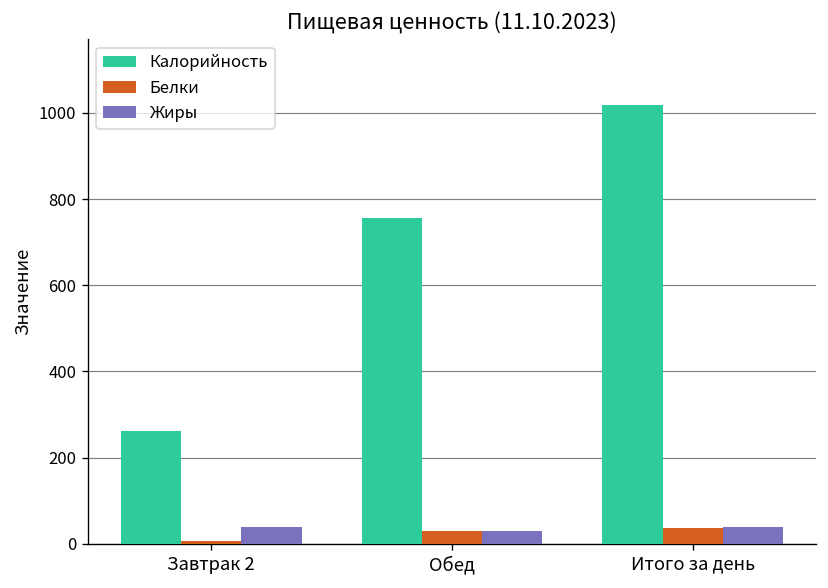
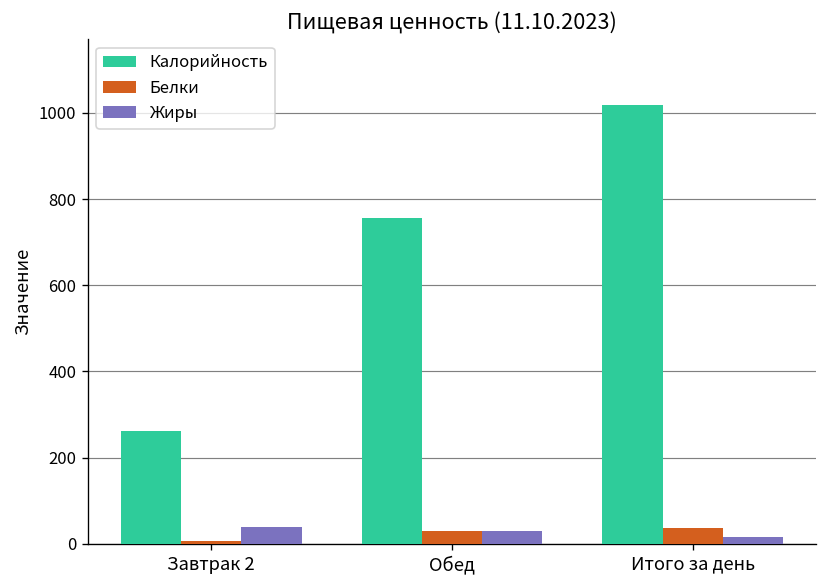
  {
    "Калорийность": {
      "Завтрак 2": 260,
      "Обед": 760,
      "Итого за день": 1020
    },
    "Белки": {
      "Завтрак 2": 10,
      "Обед": 30,
      "Итого за день": 40
    },
    "Жиры": {
      "Завтрак 2": 40,
      "Обед": 30,
-     "Итого за день": 40
+     "Итого за день": 20
    }
  }
